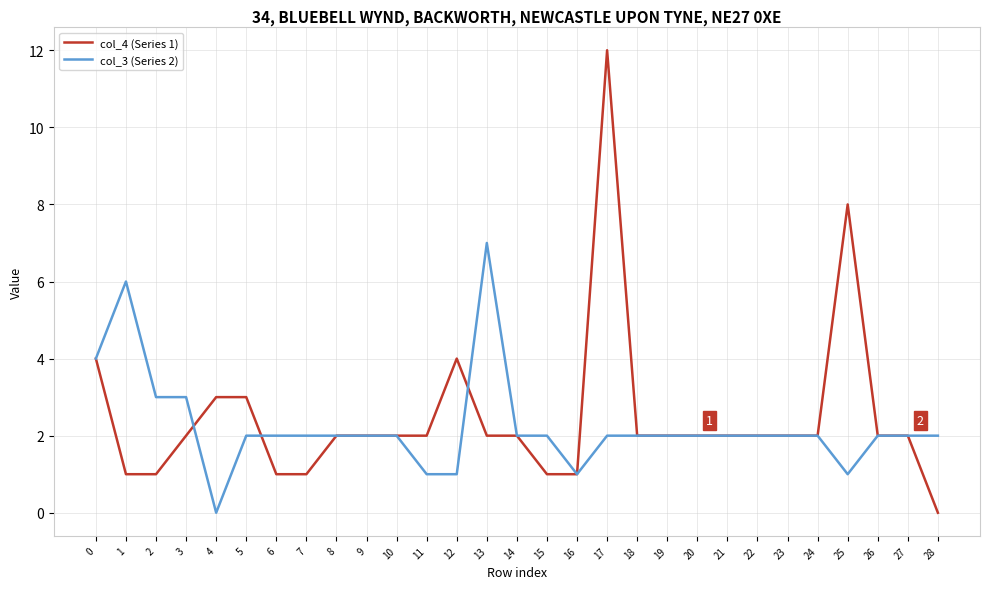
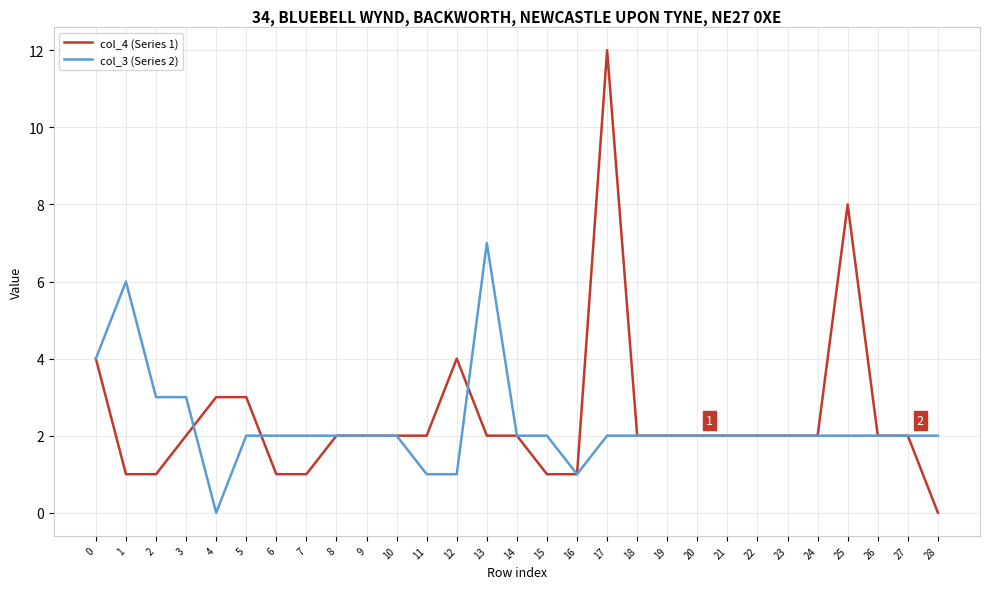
  {
    "col_4 (Series 1)": {
      "1": 1,
      "2": 1,
      "3": 2,
      "4": 3,
      "5": 3,
      "6": 1,
      "7": 1,
      "11": 2,
      "12": 4,
      "13": 2,
      "15": 1,
      "17": 12,
      "25": 8,
      "28": 0
    },
    "col_3 (Series 2)": {
      "1": 6,
      "2": 3,
      "3": 3,
      "4": 0,
      "5": 2,
      "6": 2,
      "7": 2,
      "11": 1,
      "12": 1,
      "13": 7,
      "15": 2,
      "17": 2,
-     "25": 1
+     "25": 2
    }
  }
